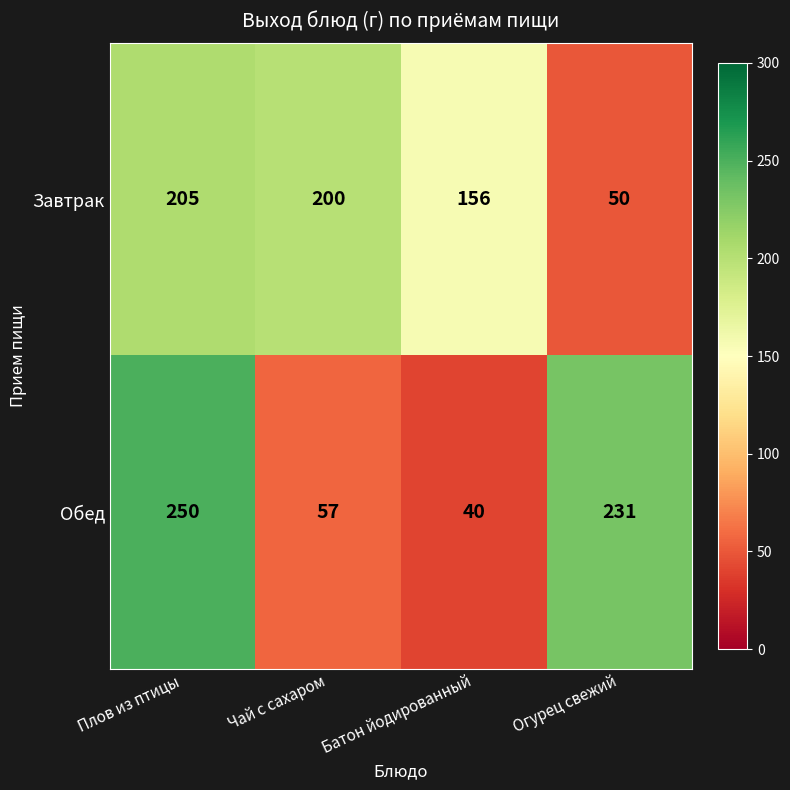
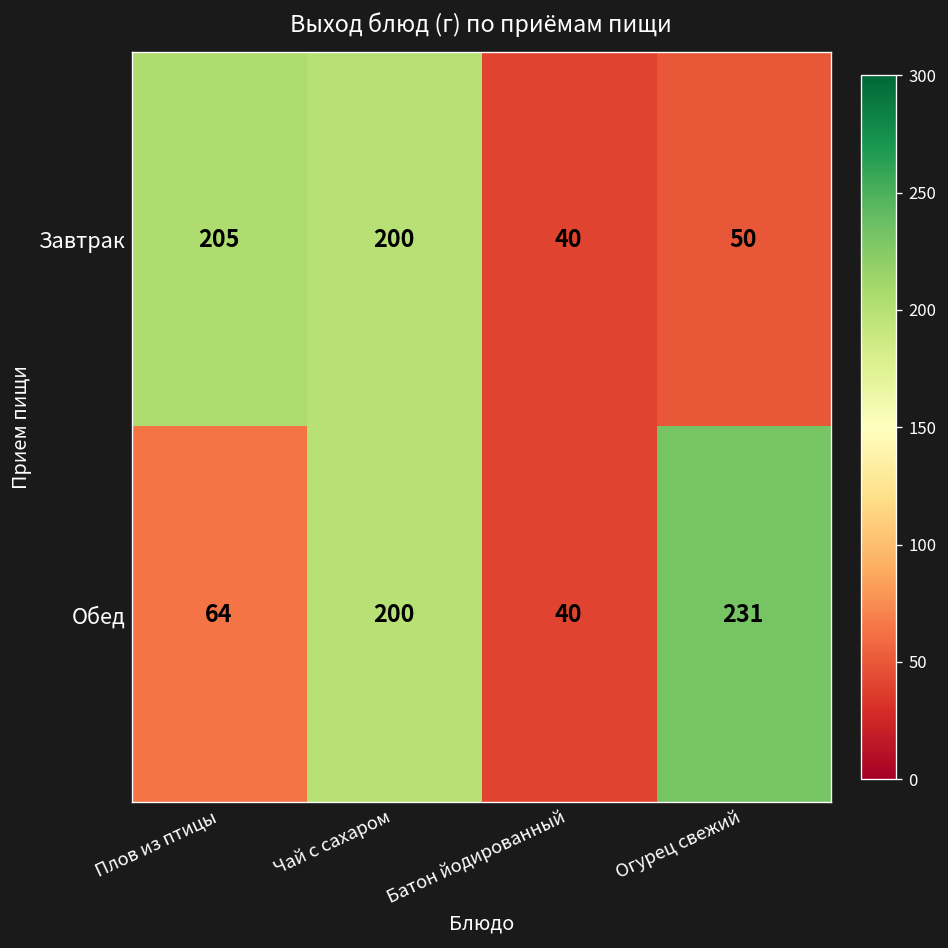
  {
    "Завтрак": {
      "Плов из птицы": 205,
      "Чай с сахаром": 200,
-     "Батон йодированный": 156,
+     "Батон йодированный": 40,
      "Огурец свежий": 50
    },
    "Обед": {
-     "Плов из птицы": 250,
-     "Чай с сахаром": 57,
+     "Плов из птицы": 64,
+     "Чай с сахаром": 200,
      "Батон йодированный": 40,
      "Огурец свежий": 231
    }
  }
